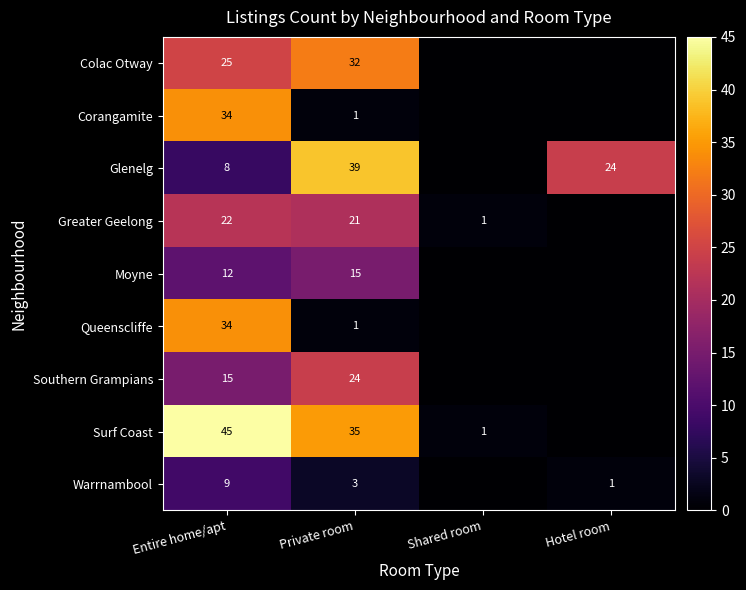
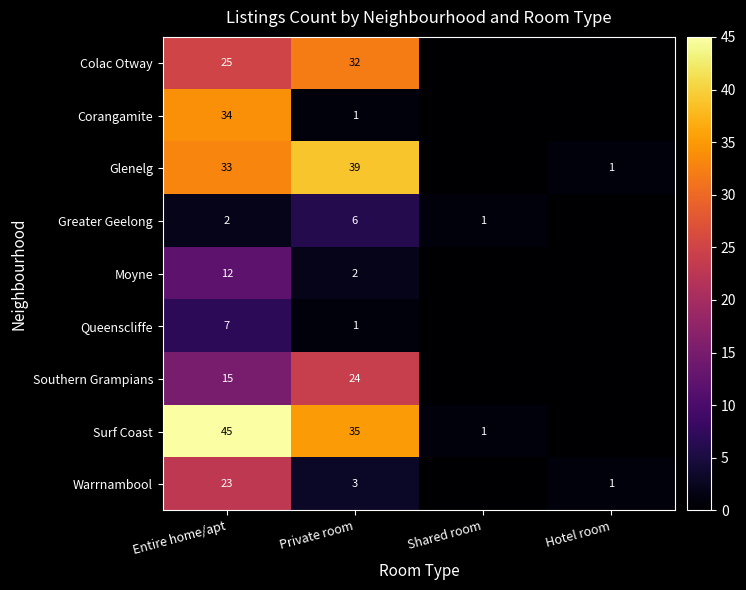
  {
    "Colac Otway": {
      "Entire home/apt": 25,
      "Private room": 32
    },
    "Corangamite": {
      "Entire home/apt": 34,
      "Private room": 1
    },
    "Glenelg": {
-     "Entire home/apt": 8,
+     "Entire home/apt": 33,
      "Private room": 39,
-     "Hotel room": 24
+     "Hotel room": 1
    },
    "Greater Geelong": {
-     "Entire home/apt": 22,
-     "Private room": 21,
+     "Entire home/apt": 2,
+     "Private room": 6,
      "Shared room": 1
    },
    "Moyne": {
      "Entire home/apt": 12,
-     "Private room": 15
+     "Private room": 2
    },
    "Queenscliffe": {
-     "Entire home/apt": 34,
+     "Entire home/apt": 7,
      "Private room": 1
    },
    "Southern Grampians": {
      "Entire home/apt": 15,
      "Private room": 24
    },
    "Surf Coast": {
      "Entire home/apt": 45,
      "Private room": 35,
      "Shared room": 1
    },
    "Warrnambool": {
-     "Entire home/apt": 9,
+     "Entire home/apt": 23,
      "Private room": 3,
      "Hotel room": 1
    }
  }
